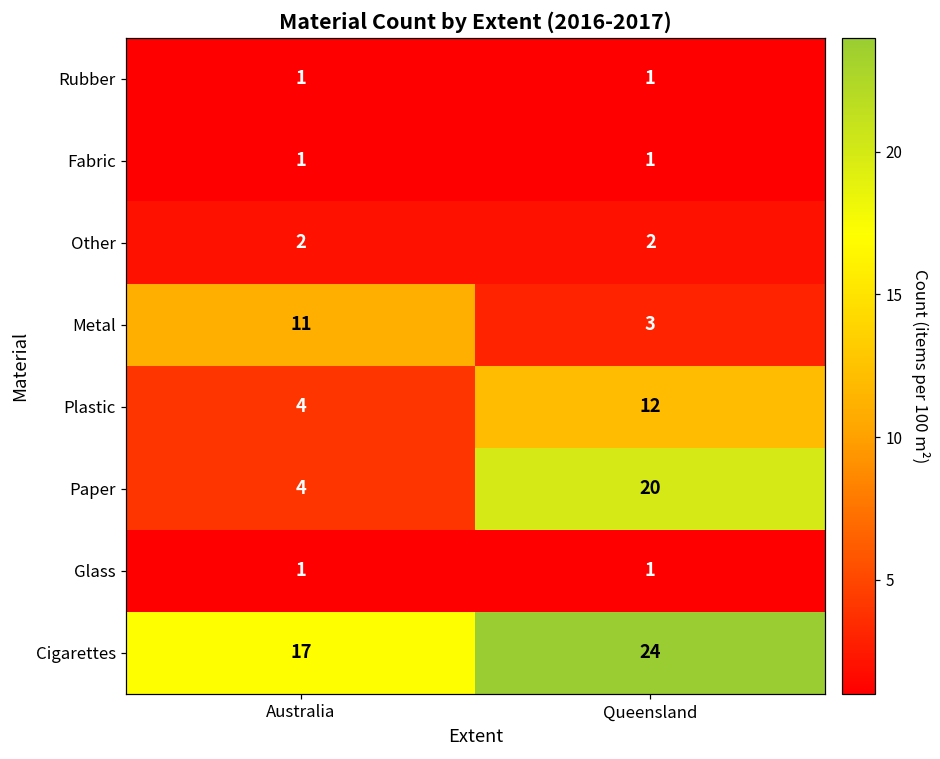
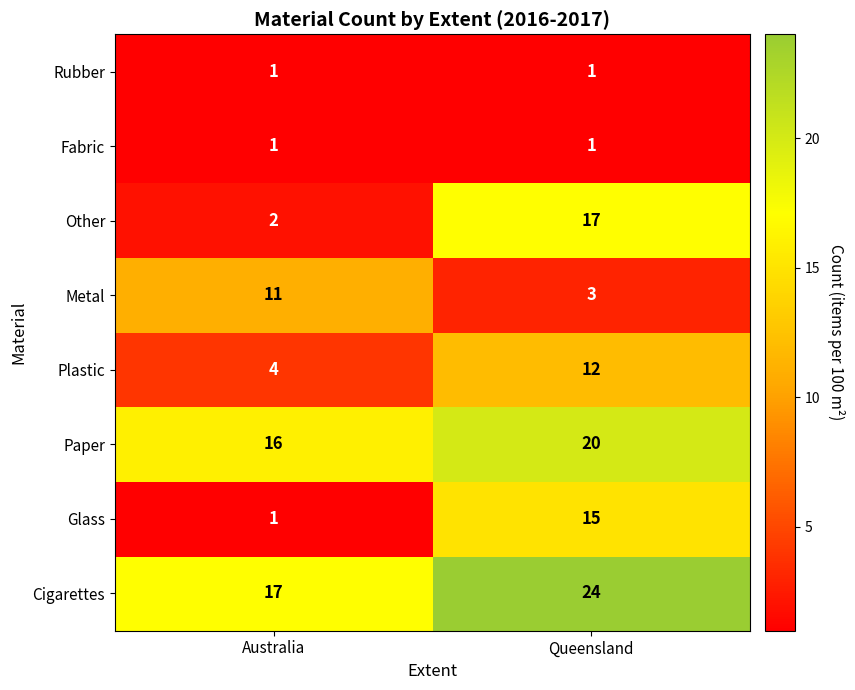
  {
    "Rubber": {
      "Australia": 1,
      "Queensland": 1
    },
    "Fabric": {
      "Australia": 1,
      "Queensland": 1
    },
    "Other": {
      "Australia": 2,
-     "Queensland": 2
+     "Queensland": 17
    },
    "Metal": {
      "Australia": 11,
      "Queensland": 3
    },
    "Plastic": {
      "Australia": 4,
      "Queensland": 12
    },
    "Paper": {
-     "Australia": 4,
+     "Australia": 16,
      "Queensland": 20
    },
    "Glass": {
      "Australia": 1,
-     "Queensland": 1
+     "Queensland": 15
    },
    "Cigarettes": {
      "Australia": 17,
      "Queensland": 24
    }
  }
